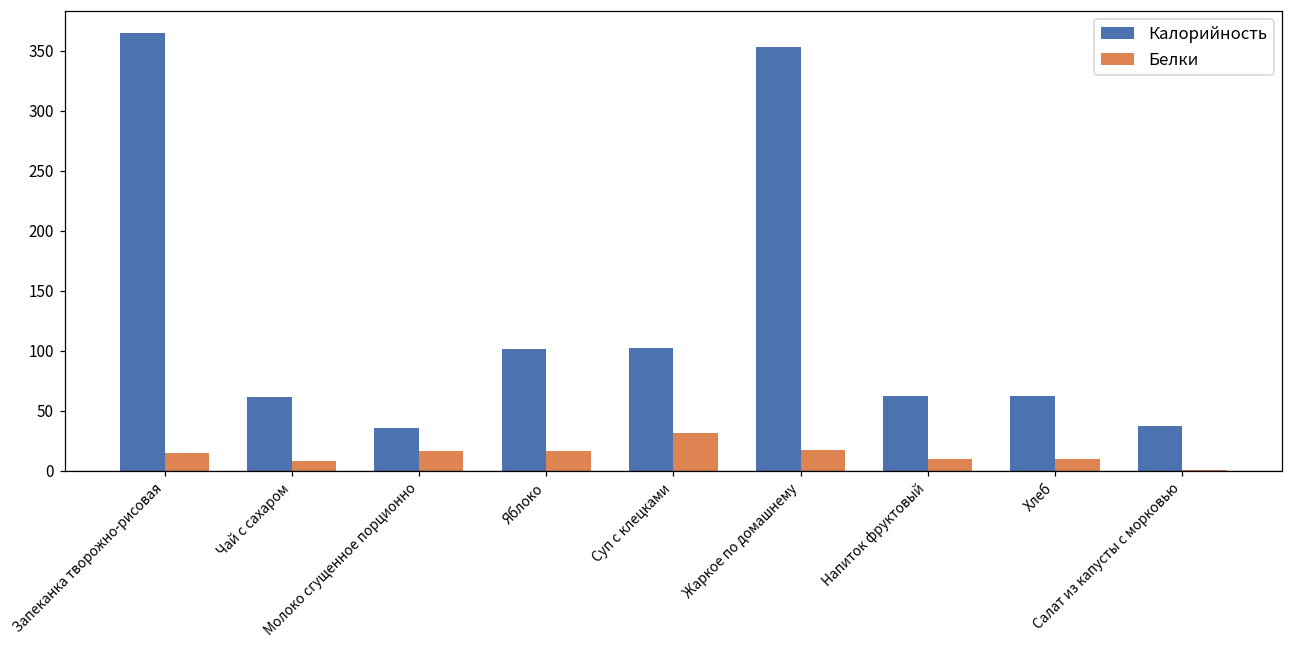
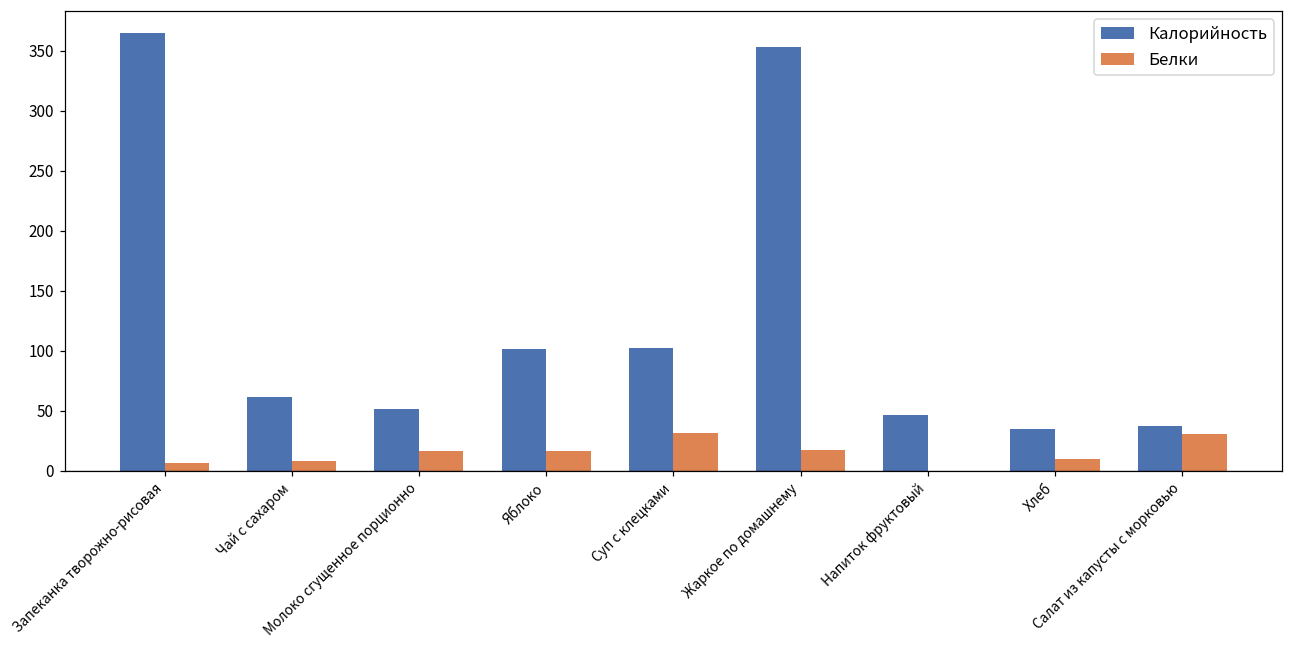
  {
    "Калорийность": {
      "Запеканка творожно-рисовая": 365,
      "Чай с сахаром": 61,
-     "Молоко сгущенное порционно": 36,
+     "Молоко сгущенное порционно": 52,
      "Яблоко": 102,
      "Суп с клецками": 102,
      "Жаркое по домашнему": 353,
-     "Напиток фруктовый": 63,
-     "Хлеб": 63,
+     "Напиток фруктовый": 46,
+     "Хлеб": 35,
      "Салат из капусты с морковью": 38
    },
    "Белки": {
-     "Запеканка творожно-рисовая": 15,
+     "Запеканка творожно-рисовая": 7,
      "Чай с сахаром": 8,
      "Молоко сгущенное порционно": 17,
      "Яблоко": 16,
      "Суп с клецками": 32,
      "Жаркое по домашнему": 17,
-     "Напиток фруктовый": 10,
+     "Напиток фруктовый": 0,
      "Хлеб": 10,
-     "Салат из капусты с морковью": 1
+     "Салат из капусты с морковью": 30
    }
  }
